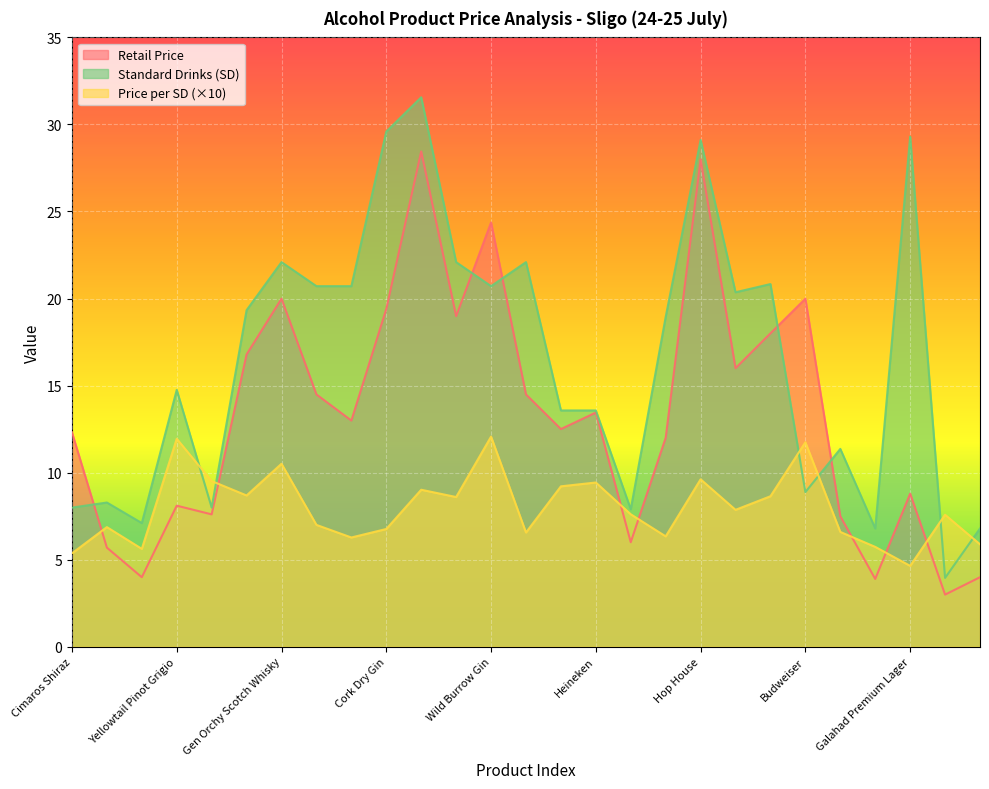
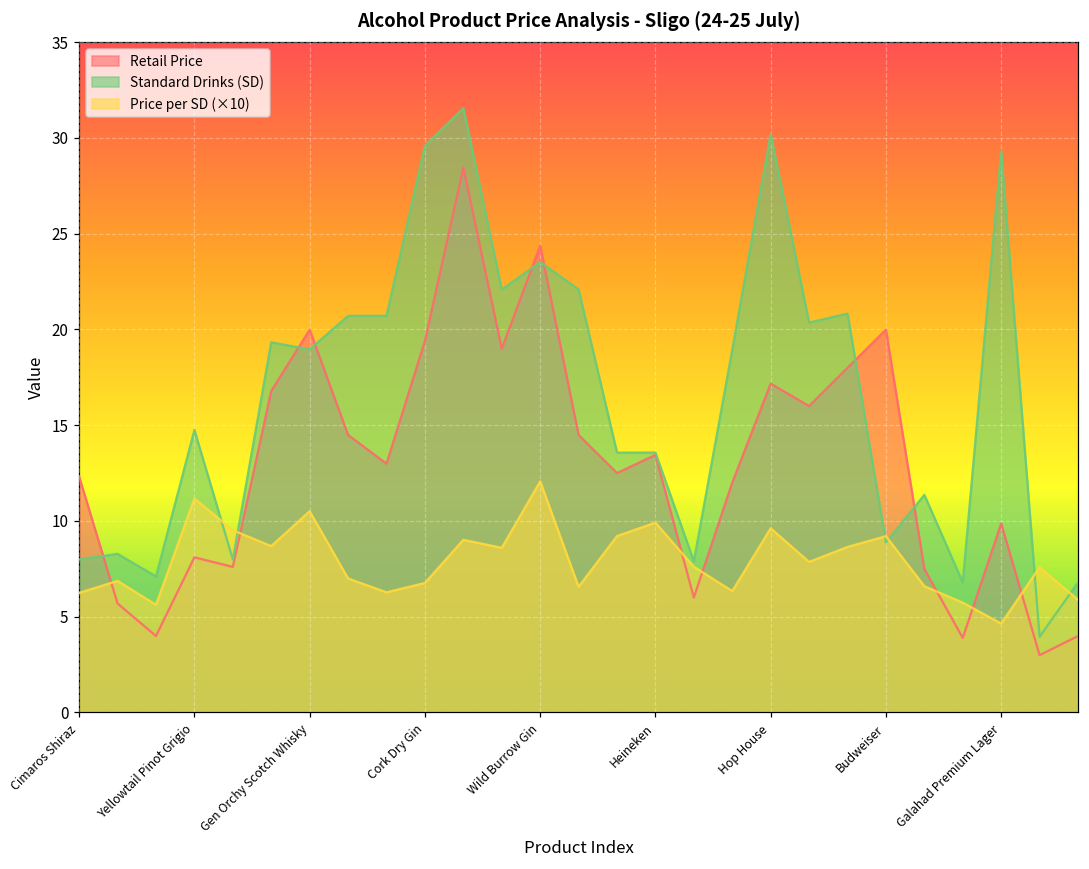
  {
    "Retail Price": {
      "Cimaros Shiraz": 12.3,
      "Yellowtail Pinot Grigio": 8.1,
      "Gen Orchy Scotch Whisky": 20.0,
      "Cork Dry Gin": 19.4,
      "Wild Burrow Gin": 24.4,
-     "Hop House": 28.0,
+     "Hop House": 17.2,
      "Budweiser": 20.0,
-     "Galahad Premium Lager": 8.8
+     "Galahad Premium Lager": 9.9
    },
    "Standard Drinks (SD)": {
      "Cimaros Shiraz": 8.0,
      "Yellowtail Pinot Grigio": 14.8,
-     "Gen Orchy Scotch Whisky": 22.1,
+     "Gen Orchy Scotch Whisky": 19.0,
      "Cork Dry Gin": 29.6,
-     "Wild Burrow Gin": 20.7,
-     "Hop House": 29.1,
+     "Wild Burrow Gin": 23.5,
+     "Hop House": 30.2,
      "Budweiser": 8.9,
      "Galahad Premium Lager": 29.3
    },
    "Price per SD (×10)": {
-     "Cimaros Shiraz": 5.4,
-     "Yellowtail Pinot Grigio": 11.9,
+     "Cimaros Shiraz": 6.2,
+     "Yellowtail Pinot Grigio": 11.2,
      "Gen Orchy Scotch Whisky": 10.5,
      "Cork Dry Gin": 6.8,
      "Wild Burrow Gin": 12.1,
-     "Heineken": 9.4,
+     "Heineken": 9.9,
      "Hop House": 9.6,
-     "Budweiser": 11.7,
+     "Budweiser": 9.2,
      "Galahad Premium Lager": 4.6
    }
  }
